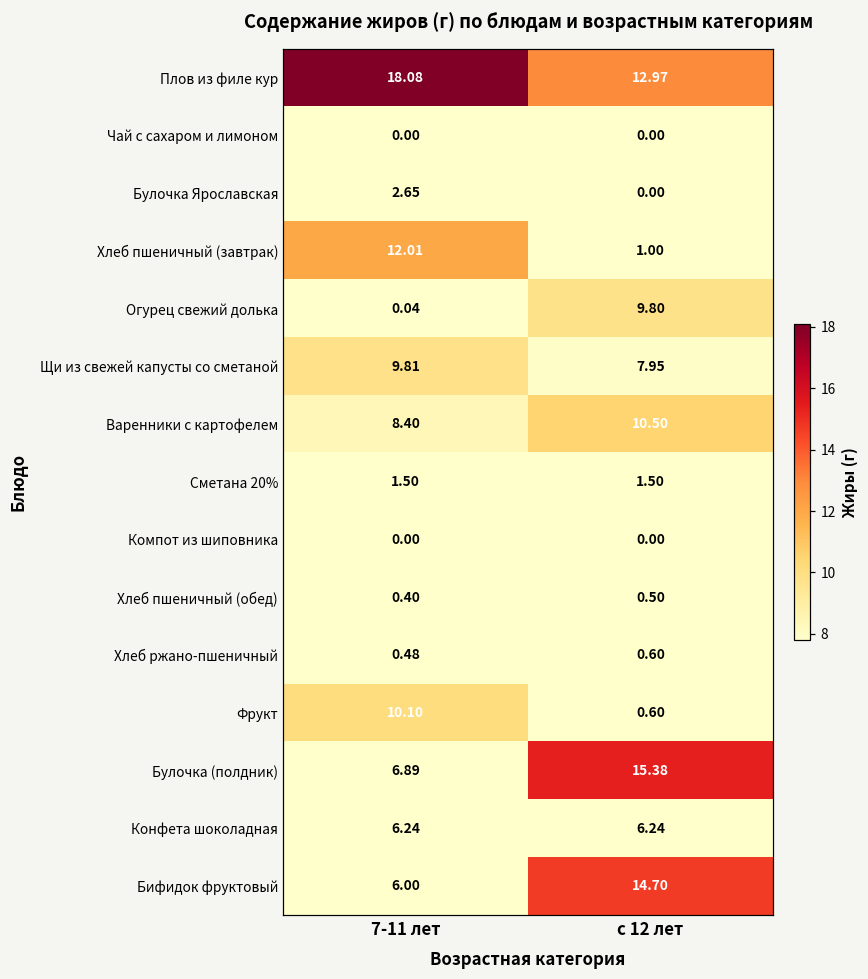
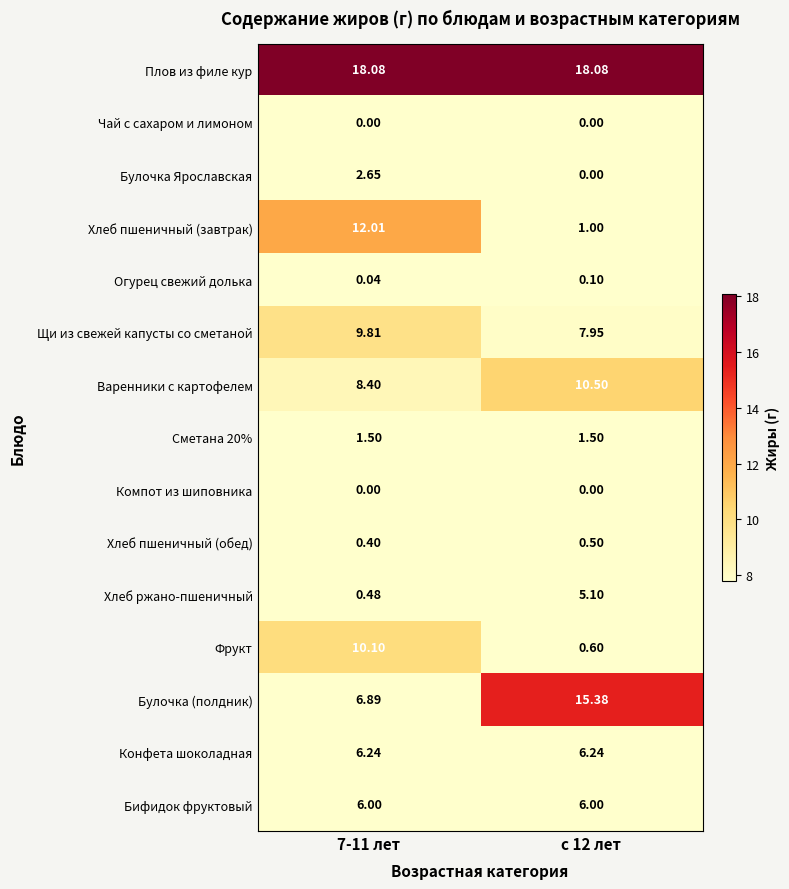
  {
    "Плов из филе кур": {
      "7-11 лет": 18.08,
-     "с 12 лет": 12.97
+     "с 12 лет": 18.08
    },
    "Чай с сахаром и лимоном": {
      "7-11 лет": 0.00,
      "с 12 лет": 0.00
    },
    "Булочка Ярославская": {
      "7-11 лет": 2.65,
      "с 12 лет": 0.00
    },
    "Хлеб пшеничный (завтрак)": {
      "7-11 лет": 12.01,
      "с 12 лет": 1.00
    },
    "Огурец свежий долька": {
      "7-11 лет": 0.04,
-     "с 12 лет": 9.80
+     "с 12 лет": 0.10
    },
    "Щи из свежей капусты со сметаной": {
      "7-11 лет": 9.81,
      "с 12 лет": 7.95
    },
    "Варенники с картофелем": {
      "7-11 лет": 8.40,
      "с 12 лет": 10.50
    },
    "Сметана 20%": {
      "7-11 лет": 1.50,
      "с 12 лет": 1.50
    },
    "Компот из шиповника": {
      "7-11 лет": 0.00,
      "с 12 лет": 0.00
    },
    "Хлеб пшеничный (обед)": {
      "7-11 лет": 0.40,
      "с 12 лет": 0.50
    },
    "Хлеб ржано-пшеничный": {
      "7-11 лет": 0.48,
-     "с 12 лет": 0.60
+     "с 12 лет": 5.10
    },
    "Фрукт": {
      "7-11 лет": 10.10,
      "с 12 лет": 0.60
    },
    "Булочка (полдник)": {
      "7-11 лет": 6.89,
      "с 12 лет": 15.38
    },
    "Конфета шоколадная": {
      "7-11 лет": 6.24,
      "с 12 лет": 6.24
    },
    "Бифидок фруктовый": {
      "7-11 лет": 6.00,
-     "с 12 лет": 14.70
+     "с 12 лет": 6.00
    }
  }
